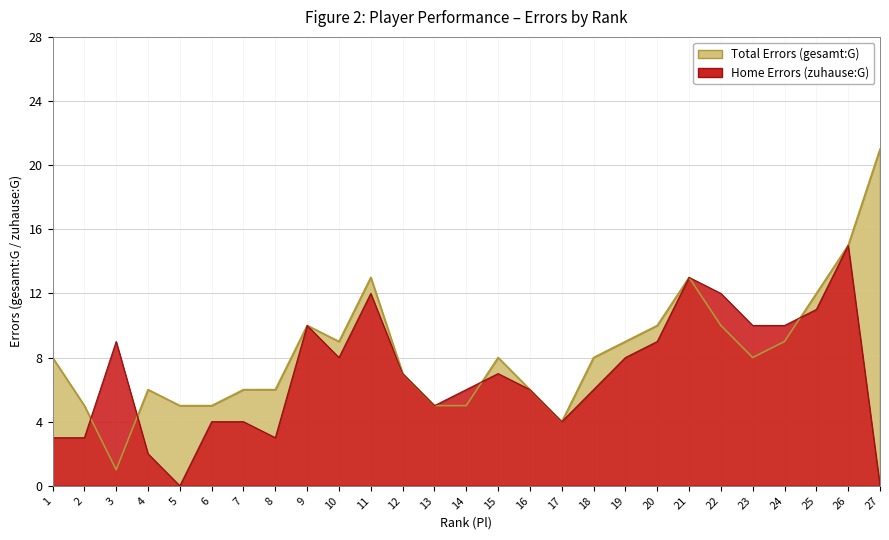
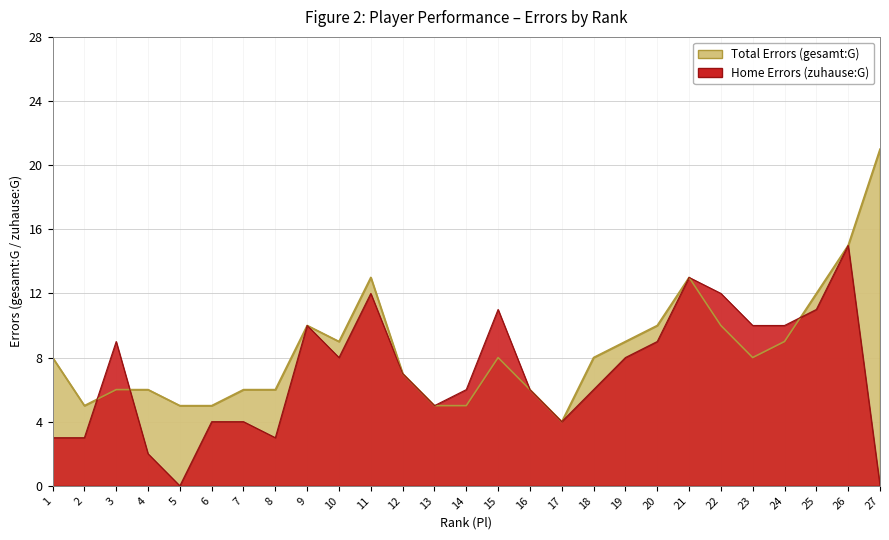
  {
    "Total Errors (gesamt:G)": {
      "1": 8,
      "2": 5,
-     "3": 1,
+     "3": 6,
      "4": 6,
      "5": 5,
      "6": 5,
      "7": 6,
      "8": 6,
      "10": 9,
      "11": 13,
      "14": 5,
      "15": 8,
      "18": 8,
      "19": 9,
      "20": 10,
      "22": 10,
      "23": 8,
      "24": 9,
      "25": 12,
      "27": 21
    },
    "Home Errors (zuhause:G)": {
      "1": 3,
      "2": 3,
      "3": 9,
      "4": 2,
      "5": 0,
      "6": 4,
      "7": 4,
      "8": 3,
      "10": 8,
      "11": 12,
      "14": 6,
-     "15": 7,
+     "15": 11,
      "18": 6,
      "19": 8,
      "20": 9,
      "22": 12,
      "23": 10,
      "24": 10,
      "25": 11,
      "27": 0
    }
  }
